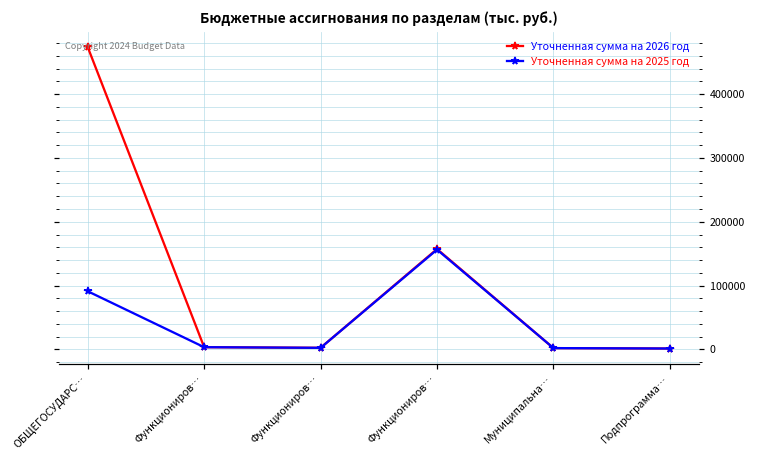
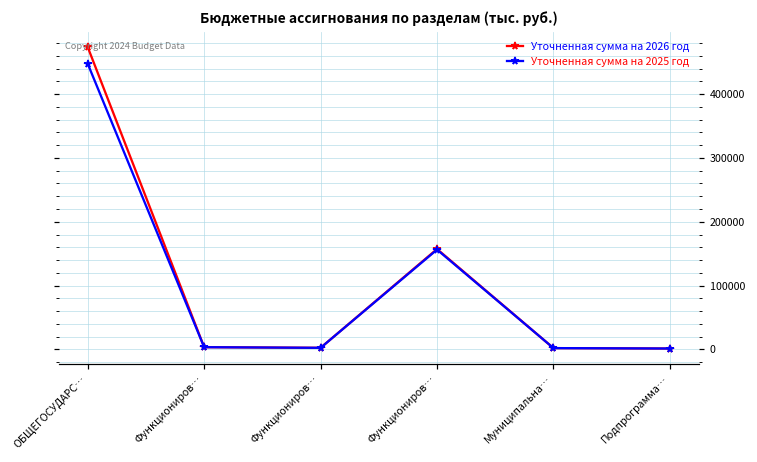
  {
    "Уточненная сумма на 2025 год": {
-     "ОБЩЕГОСУДАРС…": 90000
+     "ОБЩЕГОСУДАРС…": 450000
    }
  }
